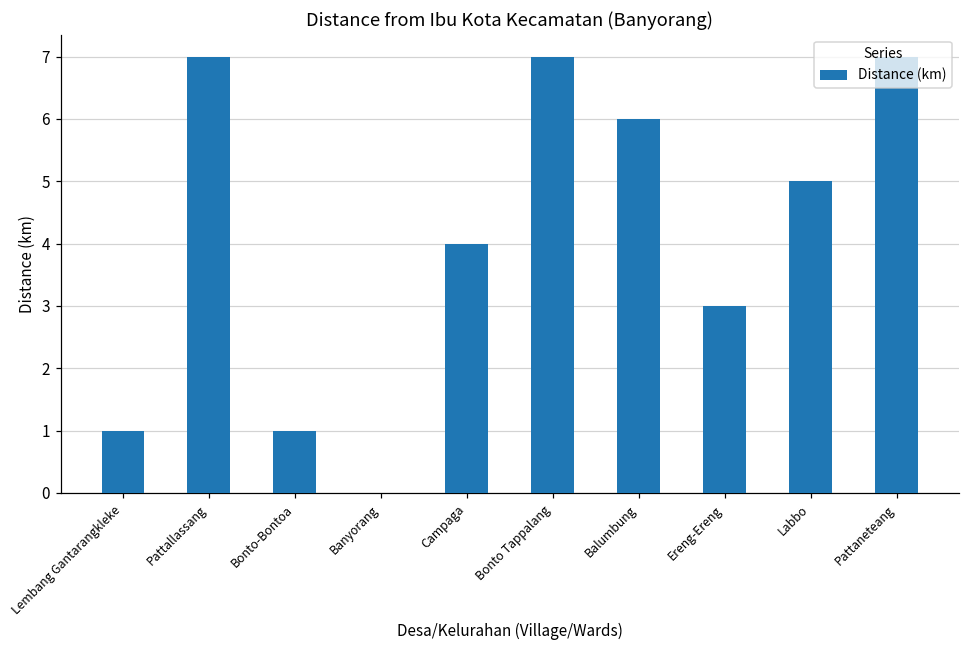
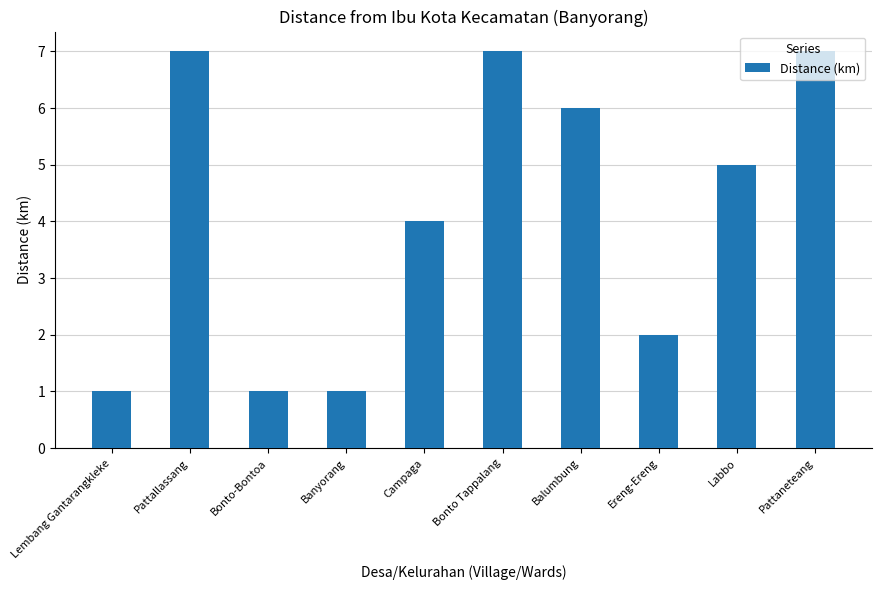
  {
    "Lembang Gantarangkleke": 1,
    "Pattallassang": 7,
    "Bonto-Bontoa": 1,
-   "Banyorang": 0,
+   "Banyorang": 1,
    "Campaga": 4,
    "Bonto Tappalang": 7,
    "Balumbung": 6,
-   "Ereng-Ereng": 3,
+   "Ereng-Ereng": 2,
    "Labbo": 5
  }
